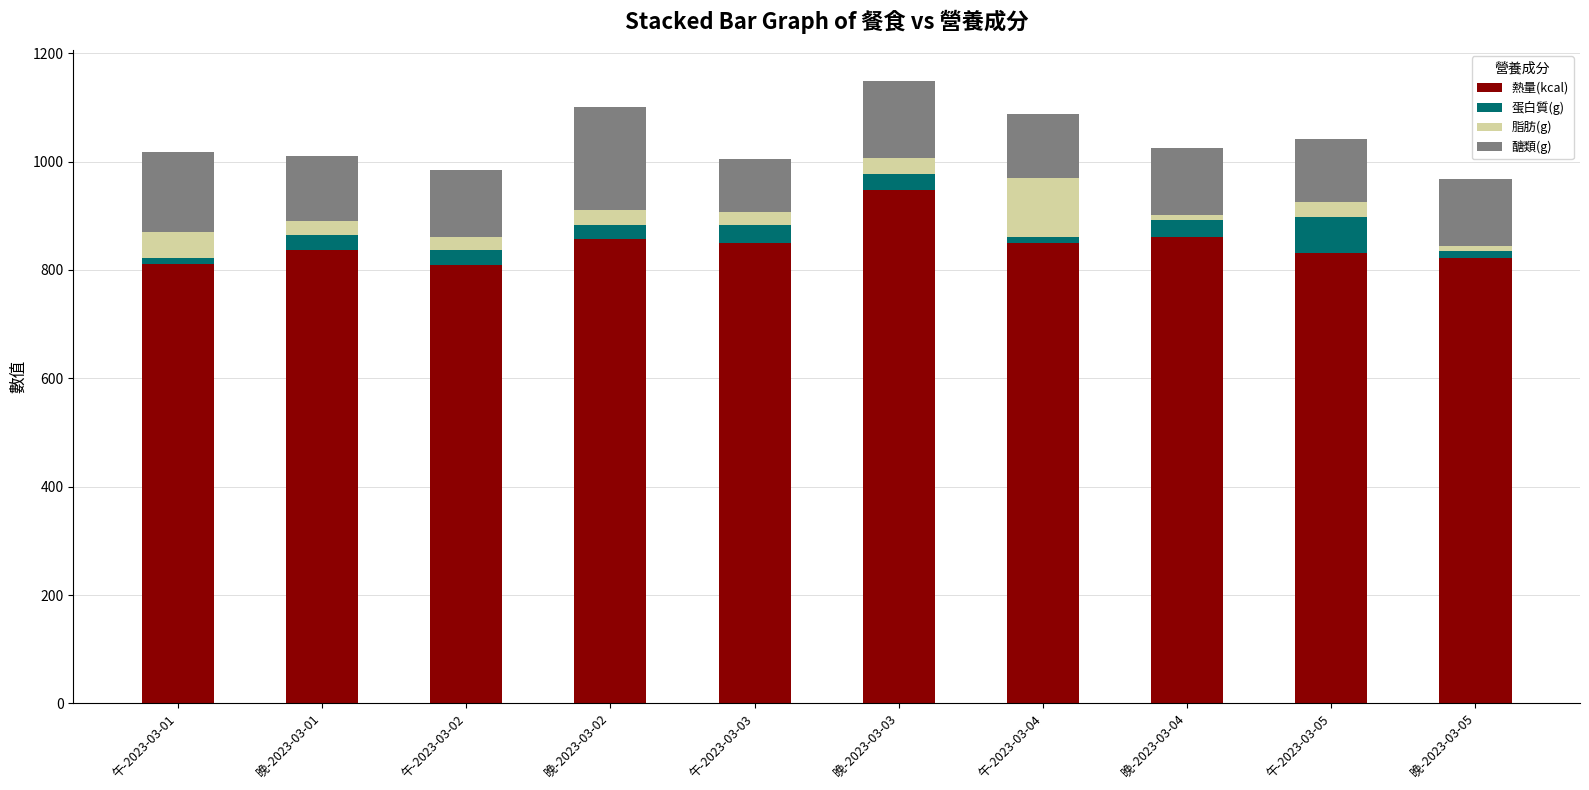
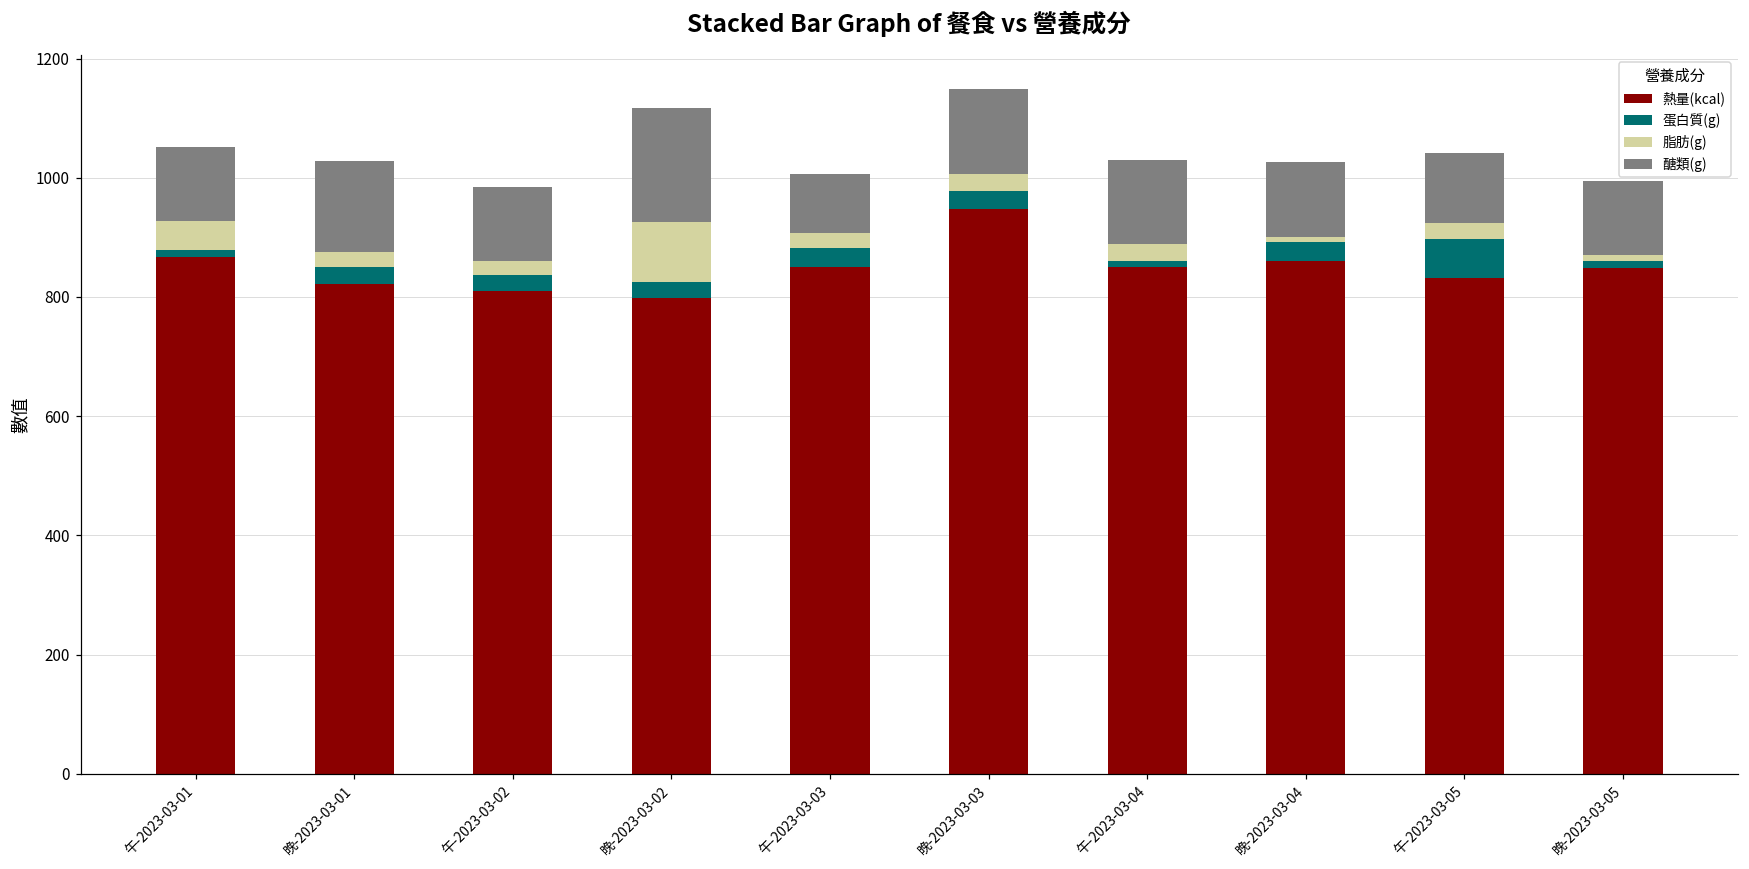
  {
    "熱量(kcal)": {
-     "午-2023-03-01": 810,
-     "晚-2023-03-01": 840,
+     "午-2023-03-01": 870,
+     "晚-2023-03-01": 820,
      "午-2023-03-02": 810,
-     "晚-2023-03-02": 860,
+     "晚-2023-03-02": 800,
      "午-2023-03-03": 850,
      "晚-2023-03-03": 950,
      "午-2023-03-04": 850,
      "晚-2023-03-04": 860,
      "午-2023-03-05": 830,
-     "晚-2023-03-05": 820
+     "晚-2023-03-05": 850
    },
    "蛋白質(g)": {
      "午-2023-03-01": 10,
      "晚-2023-03-01": 30,
      "午-2023-03-02": 30,
      "晚-2023-03-02": 30,
      "午-2023-03-03": 30,
      "晚-2023-03-03": 30,
      "午-2023-03-04": 10,
      "晚-2023-03-04": 30,
      "午-2023-03-05": 70,
      "晚-2023-03-05": 10
    },
    "脂肪(g)": {
      "午-2023-03-01": 50,
      "晚-2023-03-01": 30,
      "午-2023-03-02": 20,
-     "晚-2023-03-02": 30,
+     "晚-2023-03-02": 100,
      "午-2023-03-03": 20,
      "晚-2023-03-03": 30,
-     "午-2023-03-04": 110,
+     "午-2023-03-04": 30,
      "晚-2023-03-04": 10,
      "午-2023-03-05": 30,
      "晚-2023-03-05": 10
    },
    "醣類(g)": {
-     "午-2023-03-01": 150,
-     "晚-2023-03-01": 120,
+     "午-2023-03-01": 120,
+     "晚-2023-03-01": 150,
      "午-2023-03-02": 120,
      "晚-2023-03-02": 190,
      "午-2023-03-03": 100,
      "晚-2023-03-03": 140,
-     "午-2023-03-04": 120,
+     "午-2023-03-04": 140,
      "晚-2023-03-04": 120,
      "午-2023-03-05": 120,
      "晚-2023-03-05": 120
    }
  }
